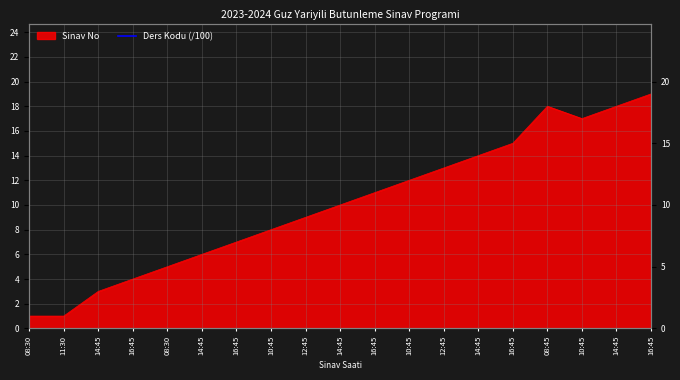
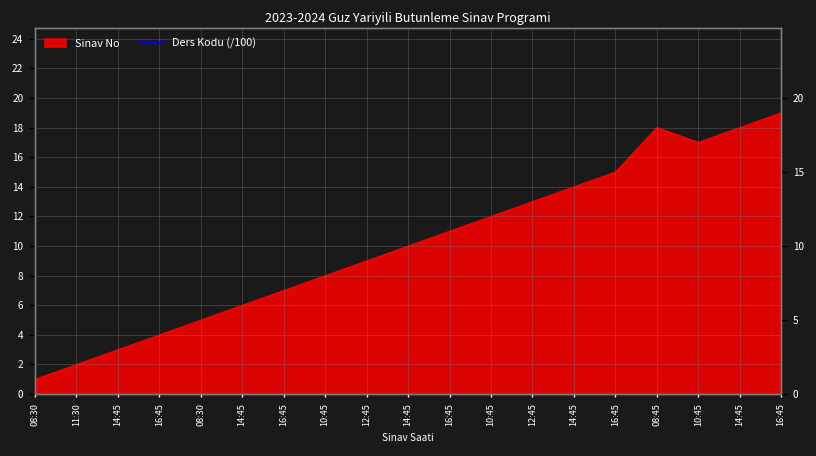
  {
    "Sinav No": {
-     "11:30": 1,
+     "11:30": 2,
      "08:45": 18
    }
  }
